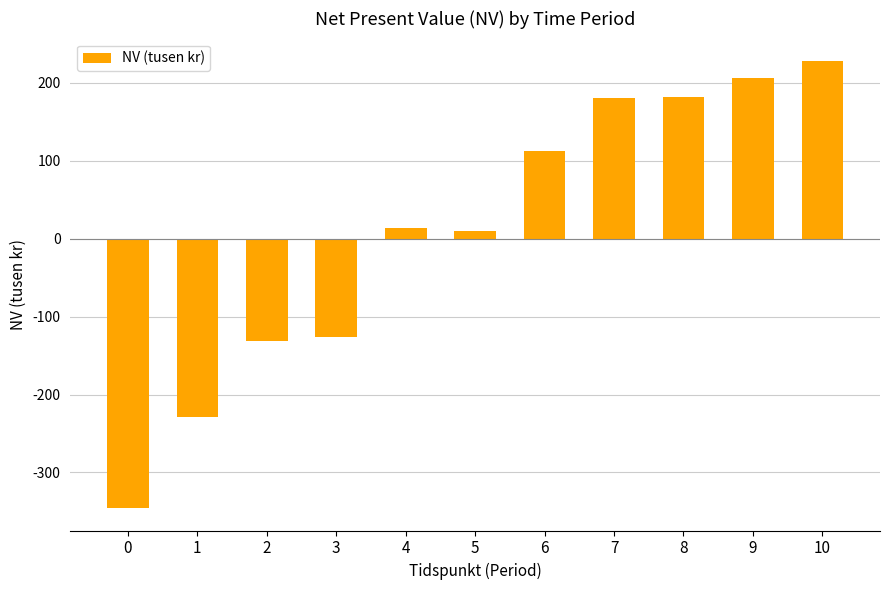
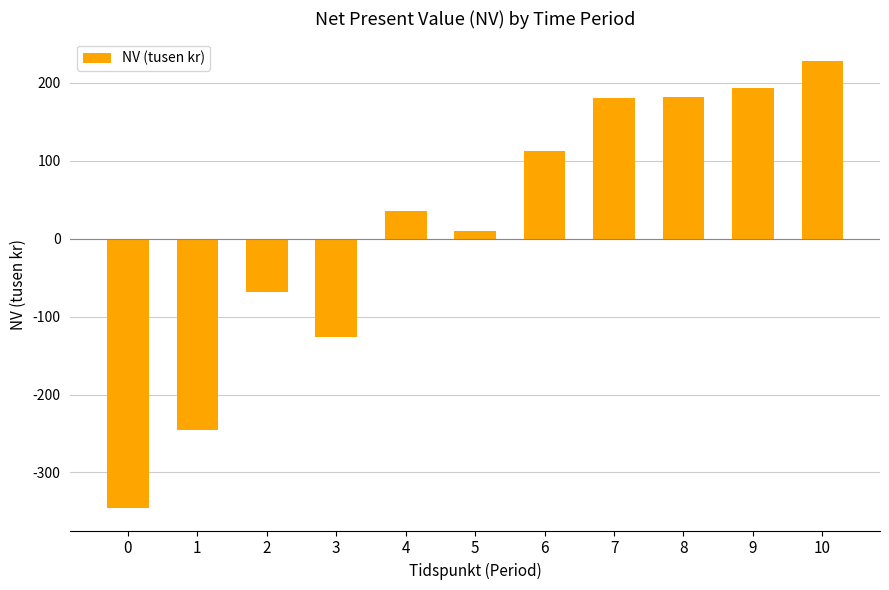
  {
    "0": -350,
-   "1": -230,
-   "2": -130,
+   "1": -250,
+   "2": -70,
    "3": -130,
-   "4": 10,
+   "4": 40,
    "5": 10,
    "6": 110,
    "7": 180,
    "8": 180,
-   "9": 210,
+   "9": 190,
    "10": 230
  }
